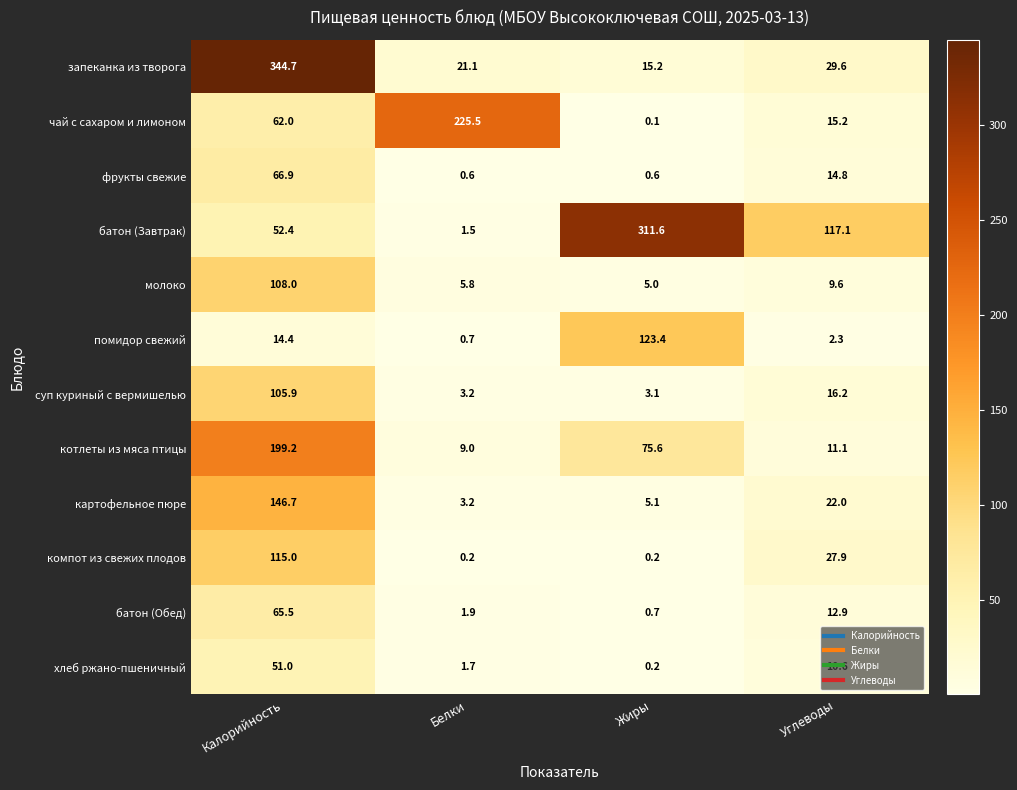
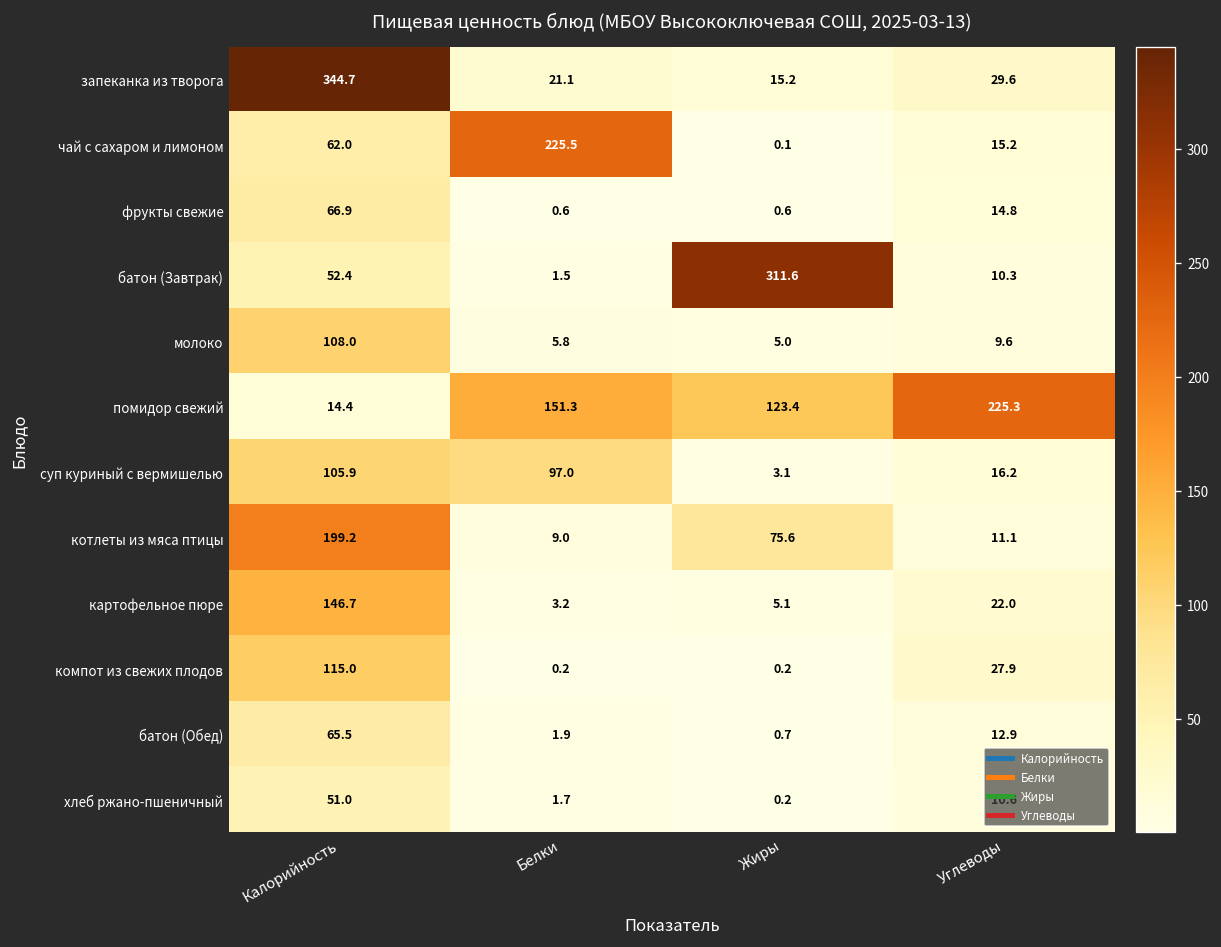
  {
    "запеканка из творога": {
      "Калорийность": 344.7,
      "Белки": 21.1,
      "Жиры": 15.2,
      "Углеводы": 29.6
    },
    "чай с сахаром и лимоном": {
      "Калорийность": 62.0,
      "Белки": 225.5,
      "Жиры": 0.1,
      "Углеводы": 15.2
    },
    "фрукты свежие": {
      "Калорийность": 66.9,
      "Белки": 0.6,
      "Жиры": 0.6,
      "Углеводы": 14.8
    },
    "батон (Завтрак)": {
      "Калорийность": 52.4,
      "Белки": 1.5,
      "Жиры": 311.6,
-     "Углеводы": 117.1
+     "Углеводы": 10.3
    },
    "молоко": {
      "Калорийность": 108.0,
      "Белки": 5.8,
      "Жиры": 5.0,
      "Углеводы": 9.6
    },
    "помидор свежий": {
      "Калорийность": 14.4,
-     "Белки": 0.7,
+     "Белки": 151.3,
      "Жиры": 123.4,
-     "Углеводы": 2.3
+     "Углеводы": 225.3
    },
    "суп куриный с вермишелью": {
      "Калорийность": 105.9,
-     "Белки": 3.2,
+     "Белки": 97.0,
      "Жиры": 3.1,
      "Углеводы": 16.2
    },
    "котлеты из мяса птицы": {
      "Калорийность": 199.2,
      "Белки": 9.0,
      "Жиры": 75.6,
      "Углеводы": 11.1
    },
    "картофельное пюре": {
      "Калорийность": 146.7,
      "Белки": 3.2,
      "Жиры": 5.1,
      "Углеводы": 22.0
    },
    "компот из свежих плодов": {
      "Калорийность": 115.0,
      "Белки": 0.2,
      "Жиры": 0.2,
      "Углеводы": 27.9
    },
    "батон (Обед)": {
      "Калорийность": 65.5,
      "Белки": 1.9,
      "Жиры": 0.7,
      "Углеводы": 12.9
    },
    "хлеб ржано-пшеничный": {
      "Калорийность": 51.0,
      "Белки": 1.7,
      "Жиры": 0.2
    }
  }
